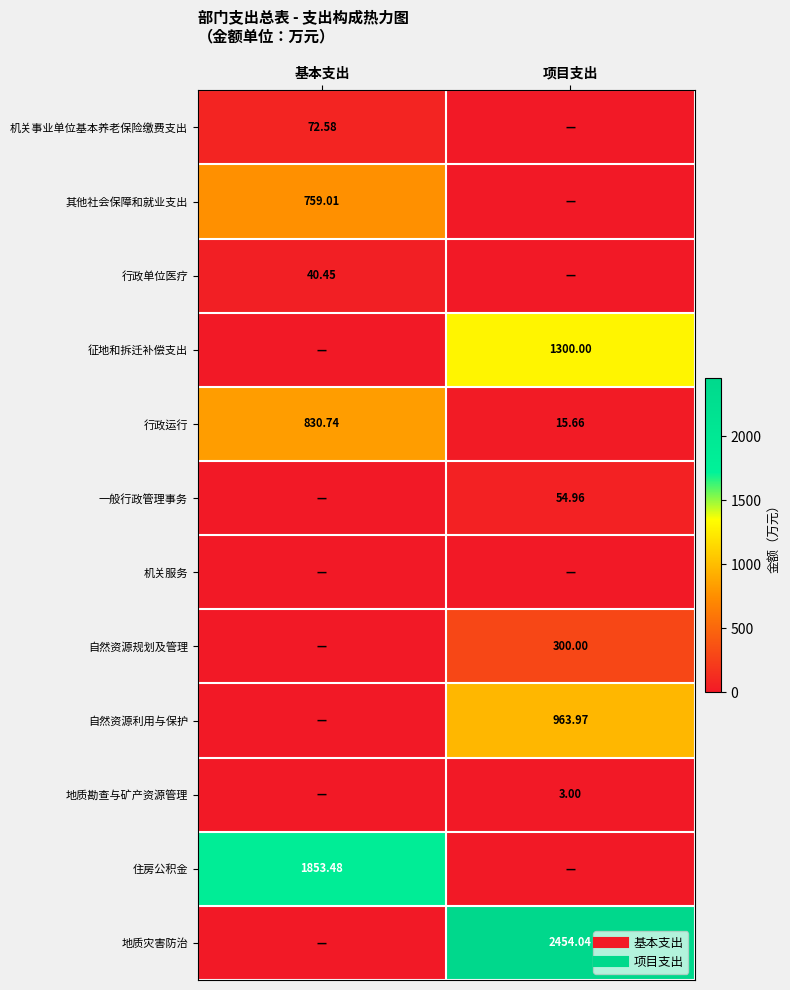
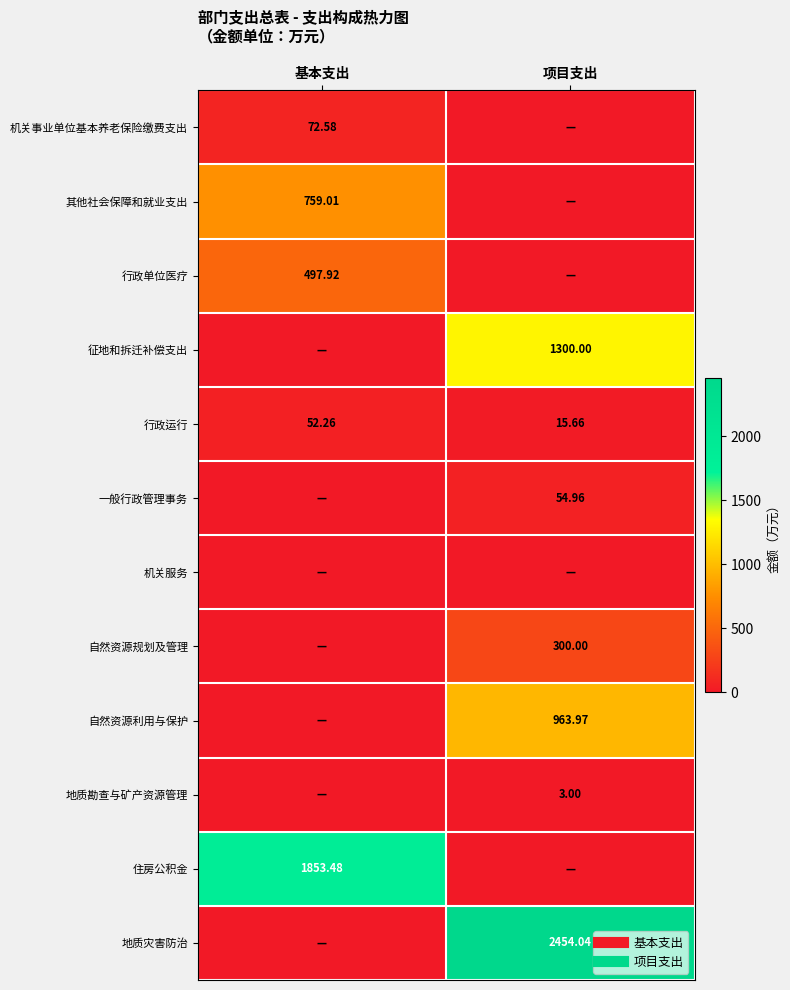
  {
    "机关事业单位基本养老保险缴费支出": {
      "基本支出": 72.58
    },
    "其他社会保障和就业支出": {
      "基本支出": 759.01
    },
    "行政单位医疗": {
-     "基本支出": 40.45
+     "基本支出": 497.92
    },
    "征地和拆迁补偿支出": {
      "项目支出": 1300.00
    },
    "行政运行": {
-     "基本支出": 830.74,
+     "基本支出": 52.26,
      "项目支出": 15.66
    },
    "一般行政管理事务": {
      "项目支出": 54.96
    },
    "自然资源规划及管理": {
      "项目支出": 300.00
    },
    "自然资源利用与保护": {
      "项目支出": 963.97
    },
    "地质勘查与矿产资源管理": {
      "项目支出": 3.00
    },
    "住房公积金": {
      "基本支出": 1853.48
    },
    "地质灾害防治": {
      "项目支出": 2454.04
    }
  }
